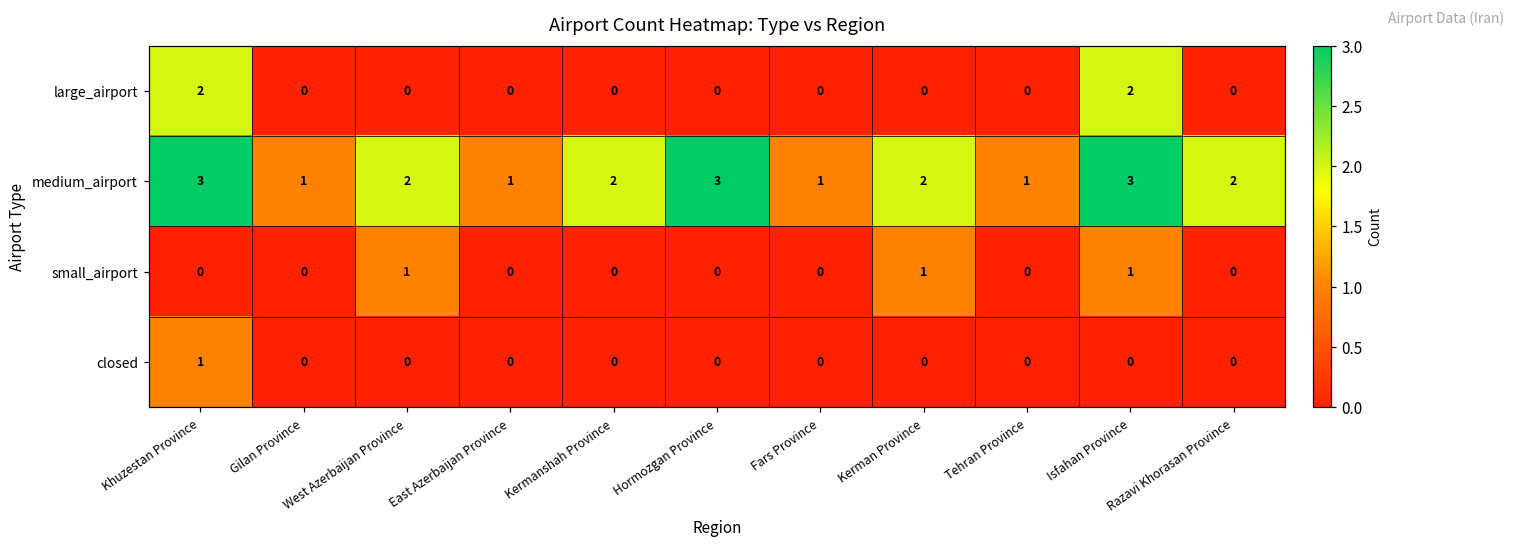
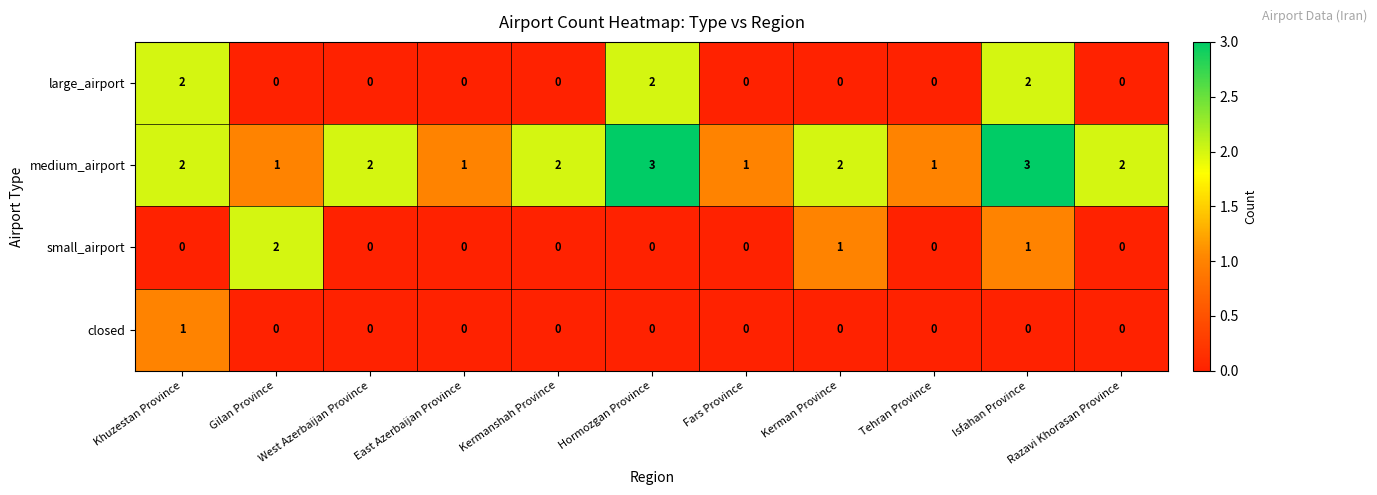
  {
    "large_airport": {
      "Khuzestan Province": 2,
      "Gilan Province": 0,
      "West Azerbaijan Province": 0,
      "East Azerbaijan Province": 0,
      "Kermanshah Province": 0,
-     "Hormozgan Province": 0,
+     "Hormozgan Province": 2,
      "Fars Province": 0,
      "Kerman Province": 0,
      "Tehran Province": 0,
      "Isfahan Province": 2,
      "Razavi Khorasan Province": 0
    },
    "medium_airport": {
-     "Khuzestan Province": 3,
+     "Khuzestan Province": 2,
      "Gilan Province": 1,
      "West Azerbaijan Province": 2,
      "East Azerbaijan Province": 1,
      "Kermanshah Province": 2,
      "Hormozgan Province": 3,
      "Fars Province": 1,
      "Kerman Province": 2,
      "Tehran Province": 1,
      "Isfahan Province": 3,
      "Razavi Khorasan Province": 2
    },
    "small_airport": {
      "Khuzestan Province": 0,
-     "Gilan Province": 0,
-     "West Azerbaijan Province": 1,
+     "Gilan Province": 2,
+     "West Azerbaijan Province": 0,
      "East Azerbaijan Province": 0,
      "Kermanshah Province": 0,
      "Hormozgan Province": 0,
      "Fars Province": 0,
      "Kerman Province": 1,
      "Tehran Province": 0,
      "Isfahan Province": 1,
      "Razavi Khorasan Province": 0
    },
    "closed": {
      "Khuzestan Province": 1,
      "Gilan Province": 0,
      "West Azerbaijan Province": 0,
      "East Azerbaijan Province": 0,
      "Kermanshah Province": 0,
      "Hormozgan Province": 0,
      "Fars Province": 0,
      "Kerman Province": 0,
      "Tehran Province": 0,
      "Isfahan Province": 0,
      "Razavi Khorasan Province": 0
    }
  }
